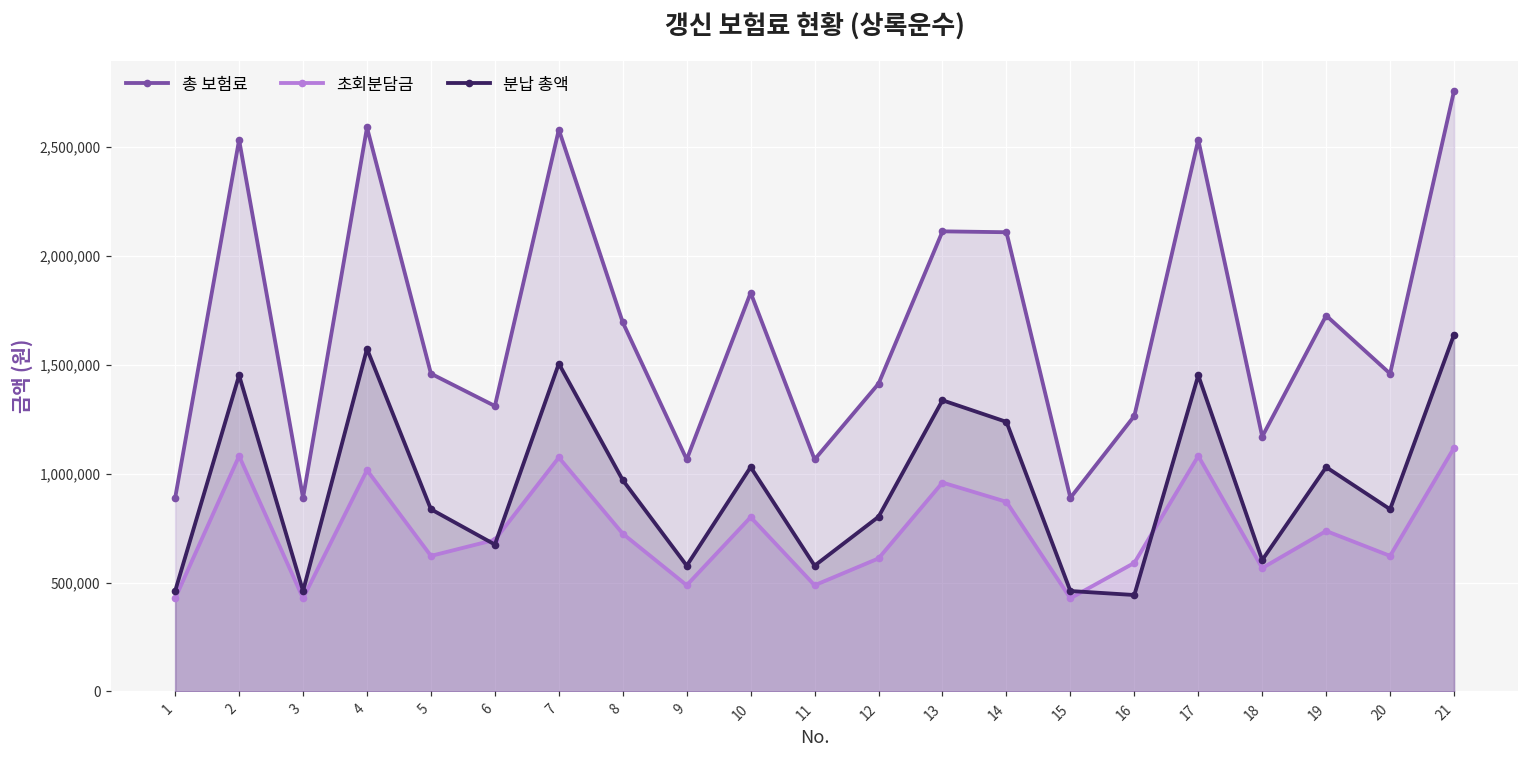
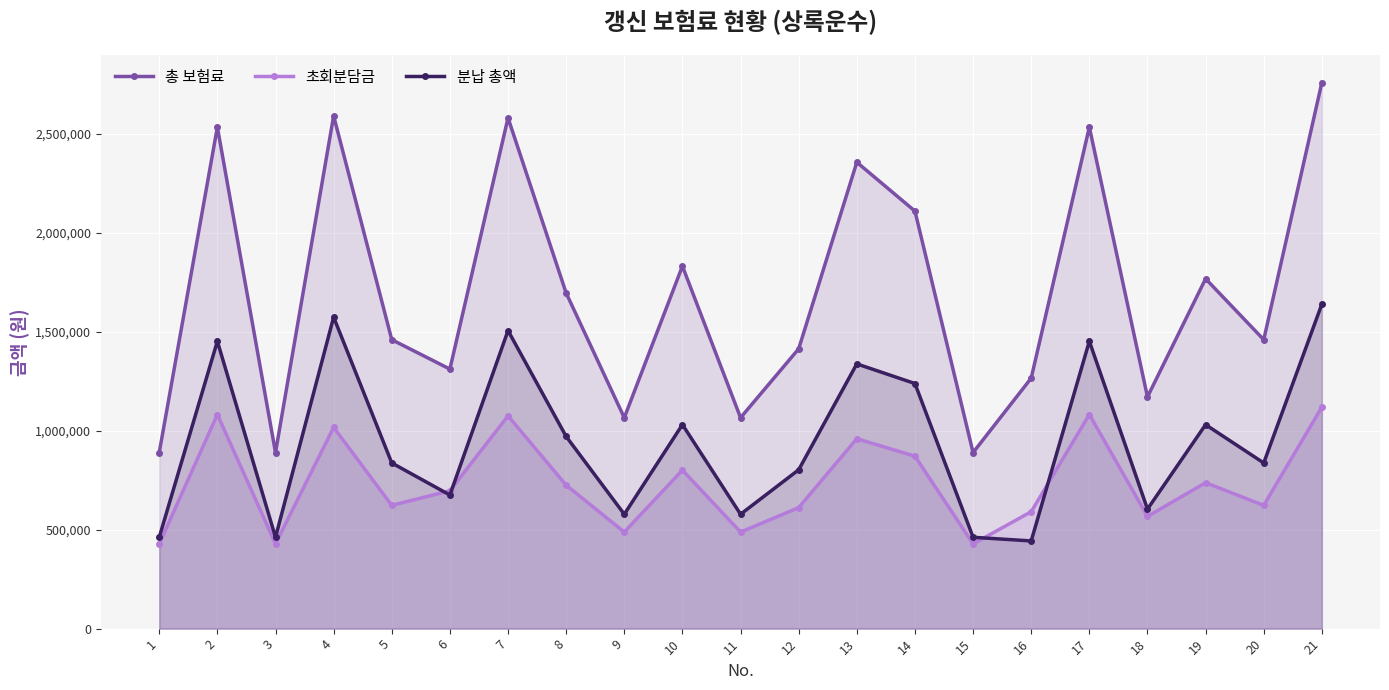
  {
    "총 보험료": {
      "1": "890,000",
      "2": "2,530,000",
      "3": "890,000",
      "4": "2,590,000",
      "5": "1,460,000",
      "6": "1,310,000",
      "7": "2,580,000",
      "8": "1,700,000",
      "9": "1,070,000",
      "10": "1,830,000",
      "11": "1,070,000",
      "12": "1,410,000",
-     "13": "2,110,000",
+     "13": "2,360,000",
      "14": "2,110,000",
      "15": "890,000",
      "16": "1,270,000",
      "17": "2,530,000",
      "18": "1,170,000",
-     "19": "1,730,000",
+     "19": "1,770,000",
      "20": "1,460,000",
      "21": "2,760,000"
    },
    "초회분담금": {
      "1": "430,000",
      "2": "1,080,000",
      "3": "430,000",
      "4": "1,020,000",
      "5": "620,000",
      "6": "700,000",
      "7": "1,070,000",
      "8": "720,000",
      "9": "490,000",
      "10": "800,000",
      "11": "490,000",
      "12": "610,000",
      "13": "960,000",
      "14": "870,000",
      "15": "430,000",
      "16": "590,000",
      "17": "1,080,000",
      "18": "570,000",
      "19": "740,000",
      "20": "620,000",
      "21": "1,120,000"
    },
    "분납 총액": {
      "1": "460,000",
      "2": "1,450,000",
      "3": "460,000",
      "4": "1,570,000",
      "5": "840,000",
      "6": "670,000",
      "7": "1,510,000",
      "8": "970,000",
      "9": "580,000",
      "10": "1,030,000",
      "11": "580,000",
      "12": "800,000",
      "13": "1,340,000",
      "14": "1,240,000",
      "15": "460,000",
      "16": "440,000",
      "17": "1,450,000",
      "18": "600,000",
      "19": "1,030,000",
      "20": "840,000",
      "21": "1,640,000"
    }
  }
